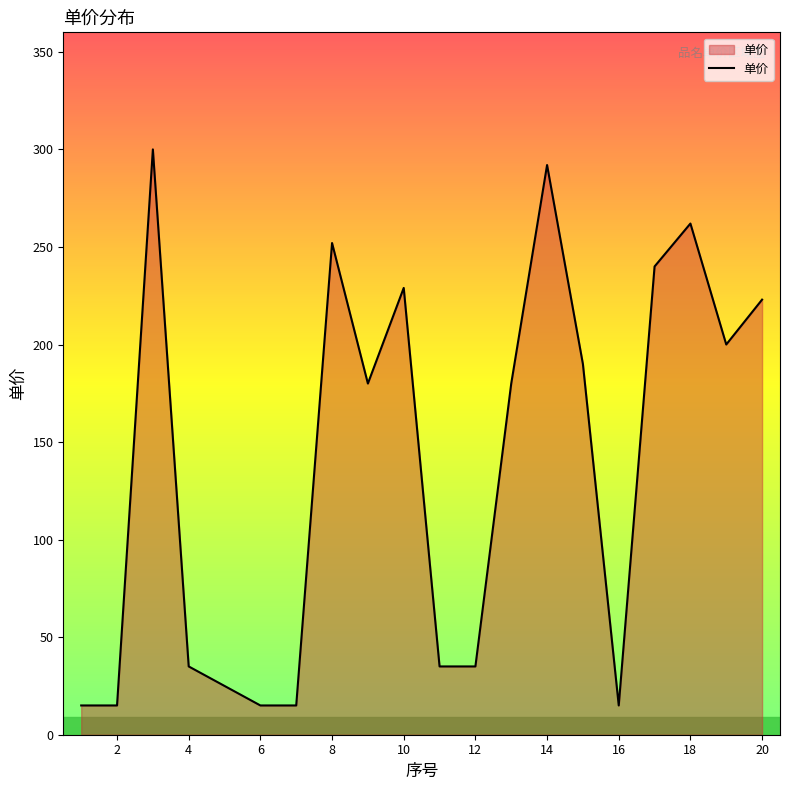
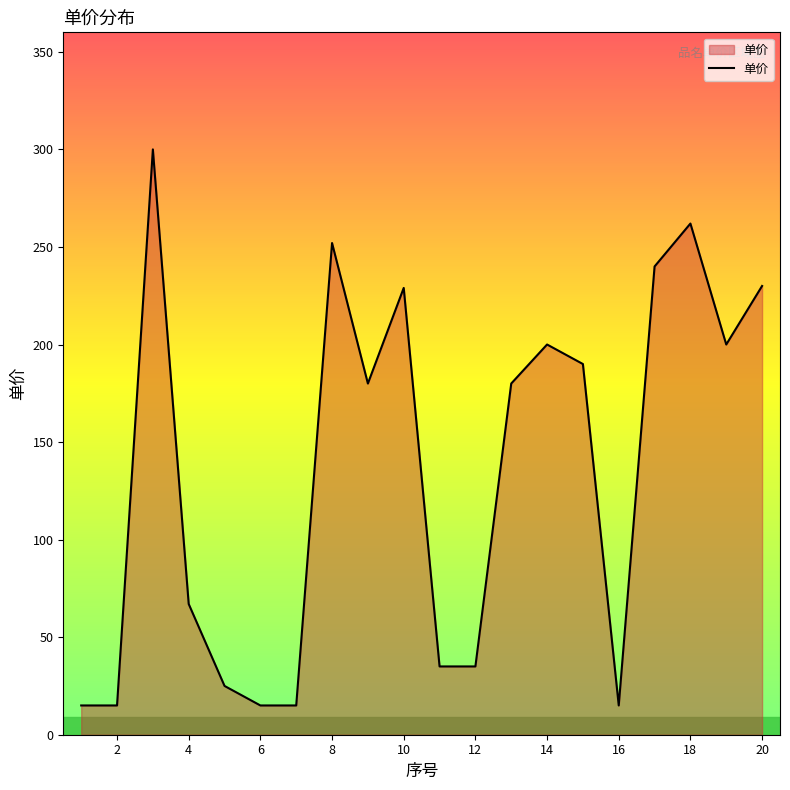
  {
    "2": 15,
-   "4": 35,
+   "4": 67,
    "6": 15,
    "8": 252,
    "10": 229,
    "12": 35,
-   "14": 292,
+   "14": 200,
    "16": 15,
    "18": 262,
-   "20": 223
+   "20": 230
  }
